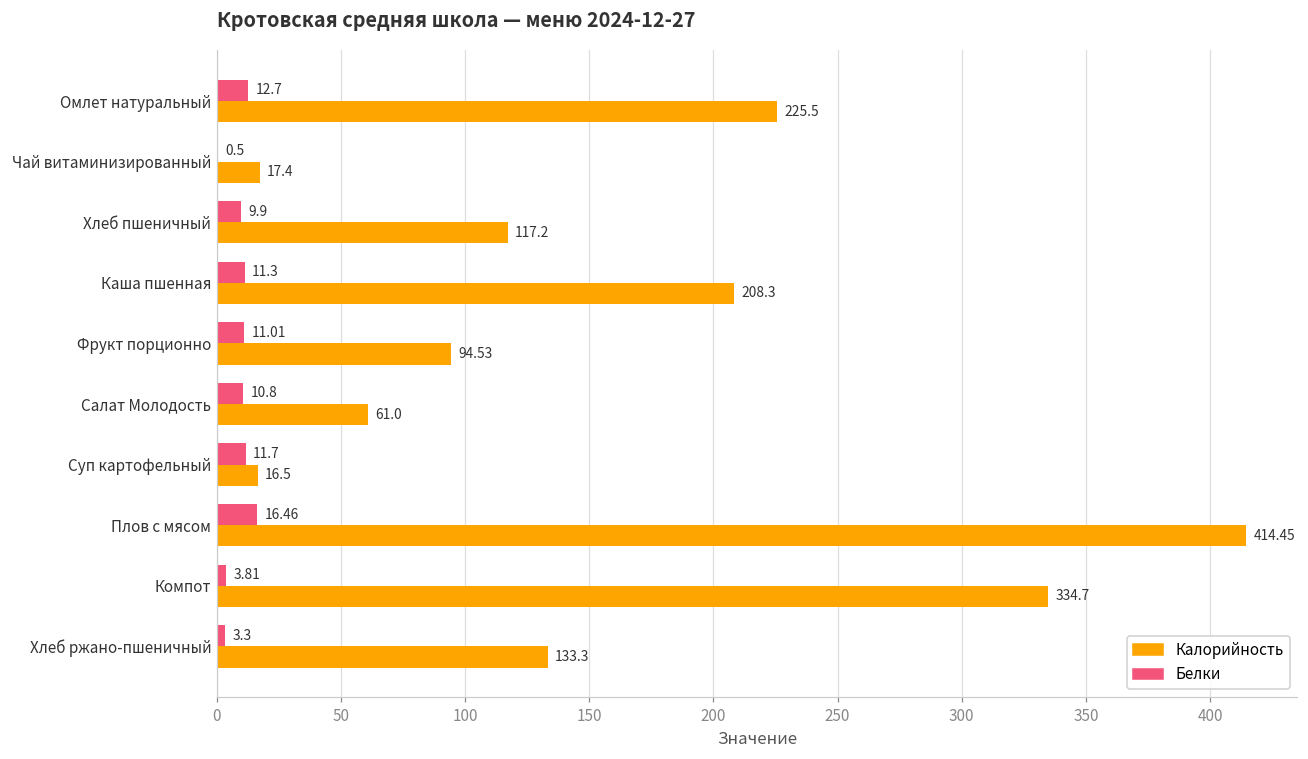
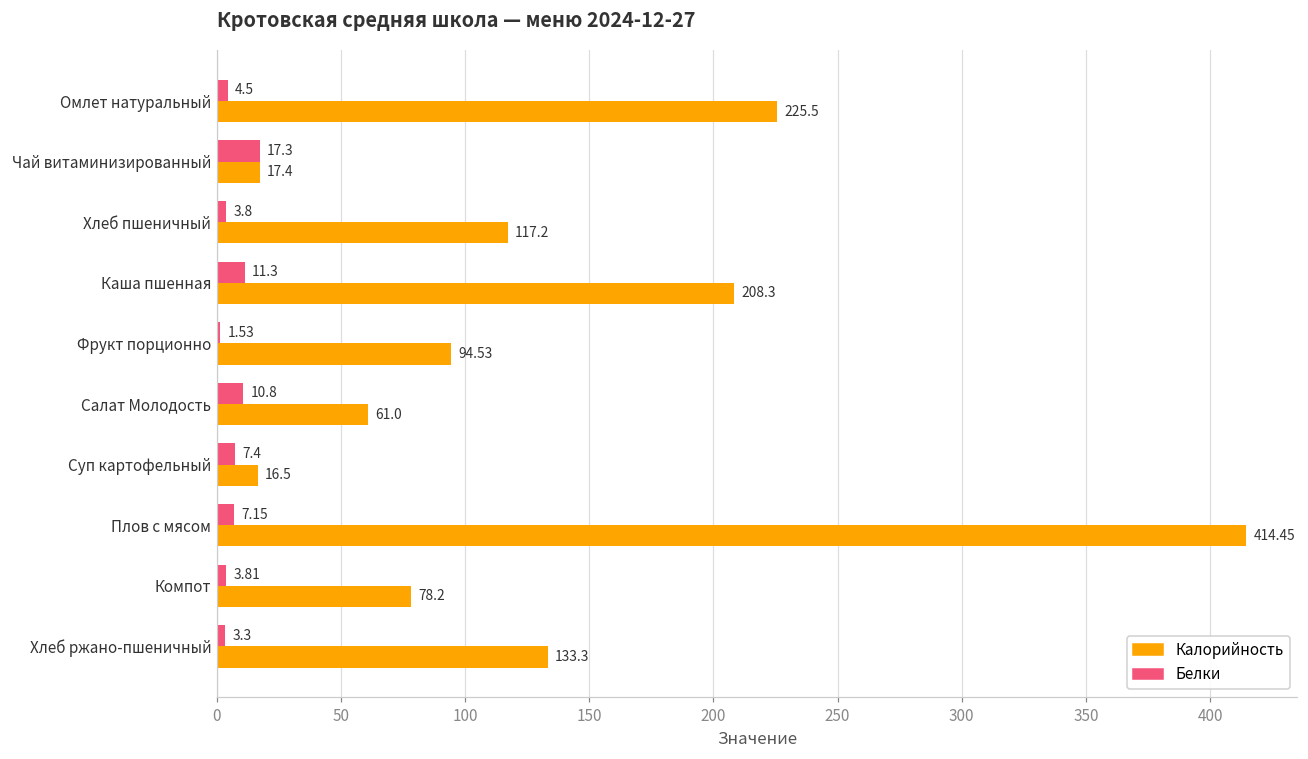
  {
    "Калорийность": {
      "Омлет натуральный": 225.5,
      "Чай витаминизированный": 17.4,
      "Хлеб пшеничный": 117.2,
      "Каша пшенная": 208.3,
      "Фрукт порционно": 94.53,
      "Салат Молодость": 61.0,
      "Суп картофельный": 16.5,
      "Плов с мясом": 414.45,
-     "Компот": 334.7,
+     "Компот": 78.2,
      "Хлеб ржано-пшеничный": 133.3
    },
    "Белки": {
-     "Омлет натуральный": 12.7,
-     "Чай витаминизированный": 0.5,
-     "Хлеб пшеничный": 9.9,
+     "Омлет натуральный": 4.5,
+     "Чай витаминизированный": 17.3,
+     "Хлеб пшеничный": 3.8,
      "Каша пшенная": 11.3,
-     "Фрукт порционно": 11.01,
+     "Фрукт порционно": 1.53,
      "Салат Молодость": 10.8,
-     "Суп картофельный": 11.7,
-     "Плов с мясом": 16.46,
+     "Суп картофельный": 7.4,
+     "Плов с мясом": 7.15,
      "Компот": 3.81,
      "Хлеб ржано-пшеничный": 3.3
    }
  }
